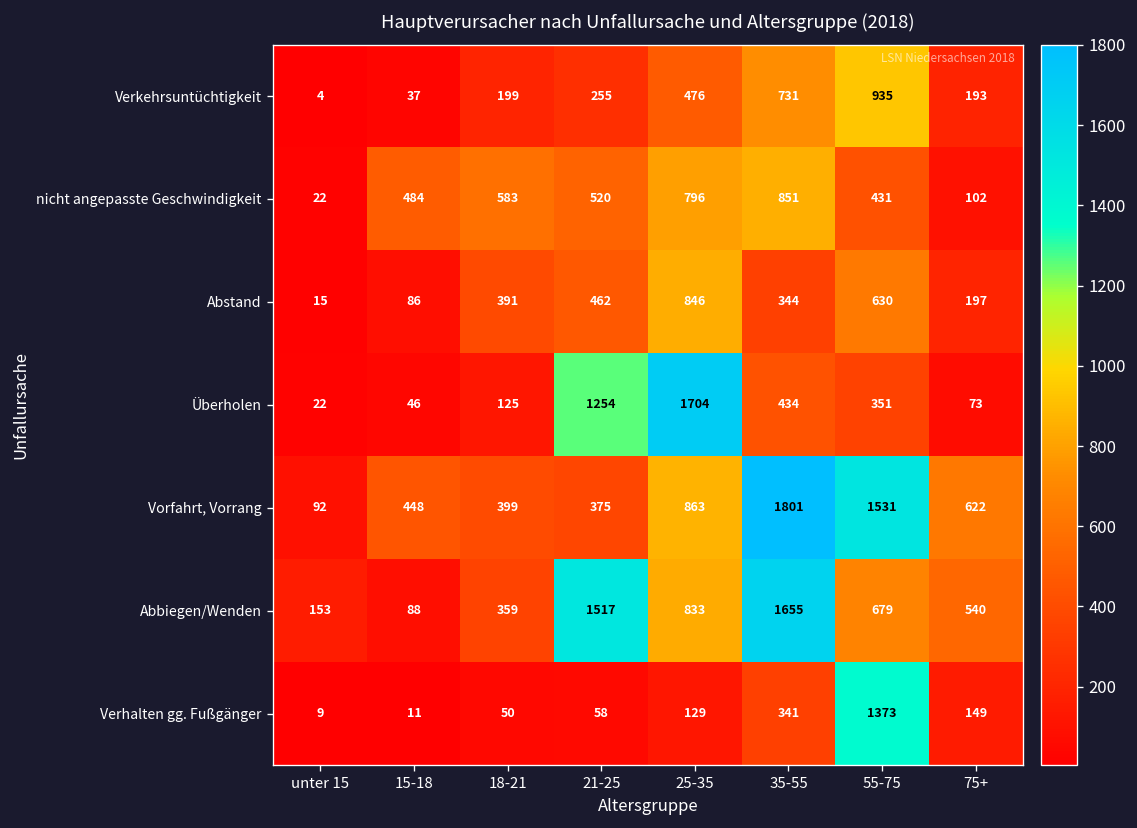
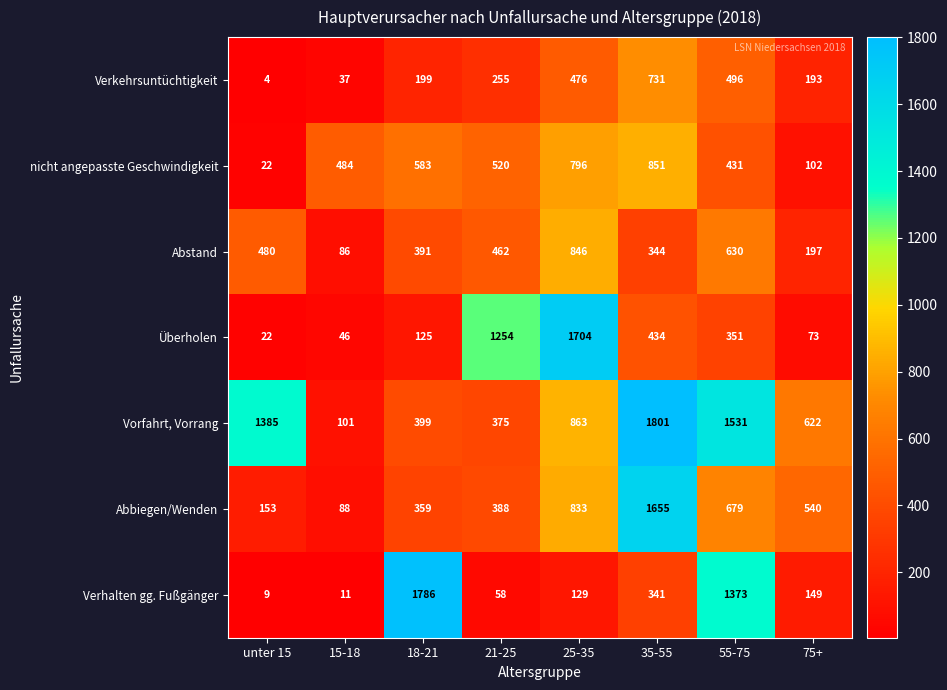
  {
    "Verkehrsuntüchtigkeit": {
      "unter 15": 4,
      "15-18": 37,
      "18-21": 199,
      "21-25": 255,
      "25-35": 476,
      "35-55": 731,
-     "55-75": 935
+     "55-75": 496
    },
    "nicht angepasste Geschwindigkeit": {
      "unter 15": 22,
      "15-18": 484,
      "18-21": 583,
      "21-25": 520,
      "25-35": 796,
      "35-55": 851,
      "55-75": 431,
      "75+": 102
    },
    "Abstand": {
-     "unter 15": 15,
+     "unter 15": 480,
      "15-18": 86,
      "18-21": 391,
      "21-25": 462,
      "25-35": 846,
      "35-55": 344,
      "55-75": 630,
      "75+": 197
    },
    "Überholen": {
      "unter 15": 22,
      "15-18": 46,
      "18-21": 125,
      "21-25": 1254,
      "25-35": 1704,
      "35-55": 434,
      "55-75": 351,
      "75+": 73
    },
    "Vorfahrt, Vorrang": {
-     "unter 15": 92,
-     "15-18": 448,
+     "unter 15": 1385,
+     "15-18": 101,
      "18-21": 399,
      "21-25": 375,
      "25-35": 863,
      "35-55": 1801,
      "55-75": 1531,
      "75+": 622
    },
    "Abbiegen/Wenden": {
      "unter 15": 153,
      "15-18": 88,
      "18-21": 359,
-     "21-25": 1517,
+     "21-25": 388,
      "25-35": 833,
      "35-55": 1655,
      "55-75": 679,
      "75+": 540
    },
    "Verhalten gg. Fußgänger": {
      "unter 15": 9,
      "15-18": 11,
-     "18-21": 50,
+     "18-21": 1786,
      "21-25": 58,
      "25-35": 129,
      "35-55": 341,
      "55-75": 1373,
      "75+": 149
    }
  }
